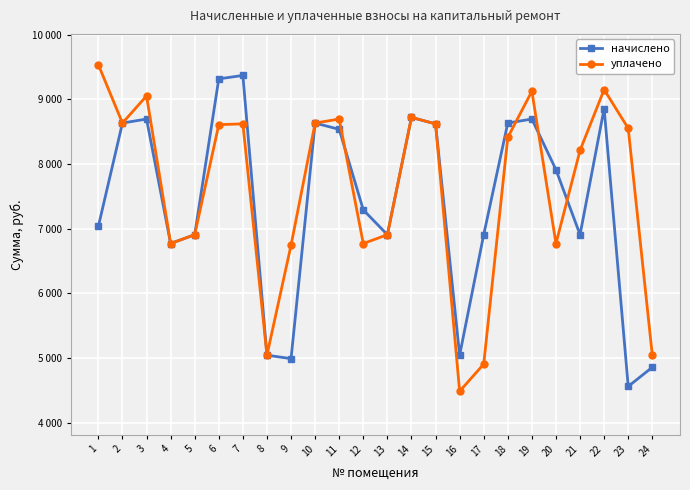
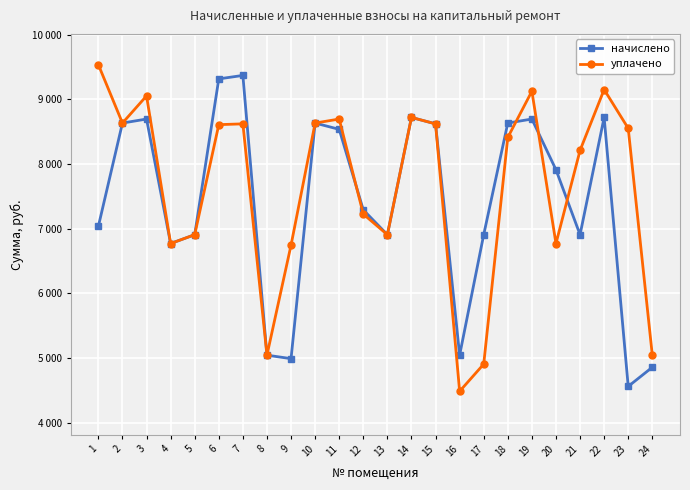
  {
    "начислено": {
      "1": 7000,
      "3": 8700,
      "6": 9300,
      "7": 9400,
      "9": 5000,
      "11": 8500,
      "12": 7300,
      "16": 5000,
      "17": 6900,
      "18": 8600,
      "19": 8700,
      "20": 7900,
      "21": 6900,
-     "22": 8900,
+     "22": 8700,
      "23": 4600,
      "24": 4900
    },
    "уплачено": {
      "1": 9500,
      "3": 9100,
      "6": 8600,
      "7": 8600,
      "9": 6700,
      "11": 8700,
-     "12": 6800,
+     "12": 7200,
      "16": 4500,
      "17": 4900,
      "18": 8400,
      "19": 9100,
      "20": 6800,
      "21": 8200,
      "22": 9100,
      "23": 8600,
      "24": 5000
    }
  }
